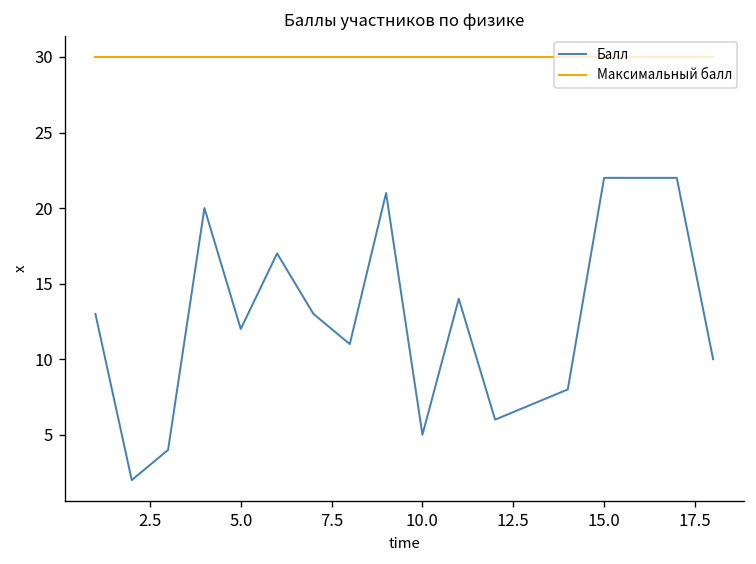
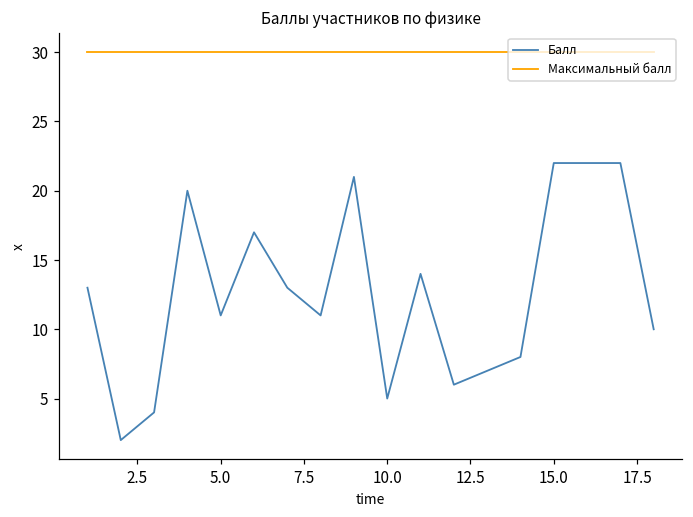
  {
    "Балл": {
-     "5.0": 12,
+     "5.0": 11,
      "10.0": 5,
      "15.0": 22
    },
    "Максимальный балл": {
      "5.0": 30,
      "10.0": 30
    }
  }
